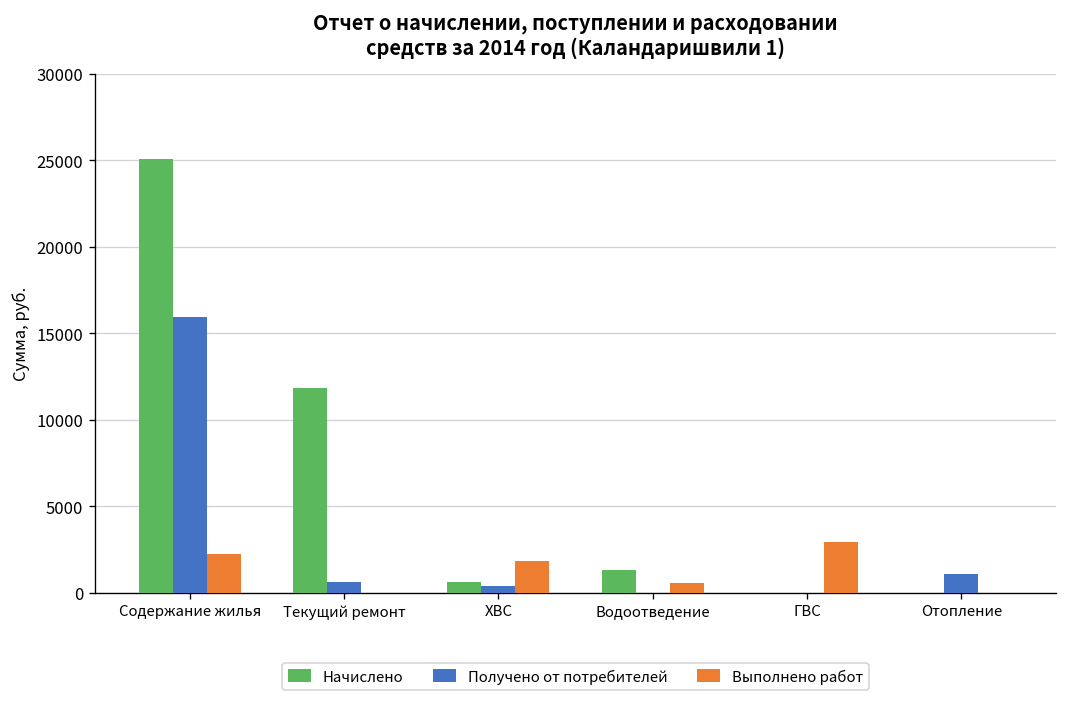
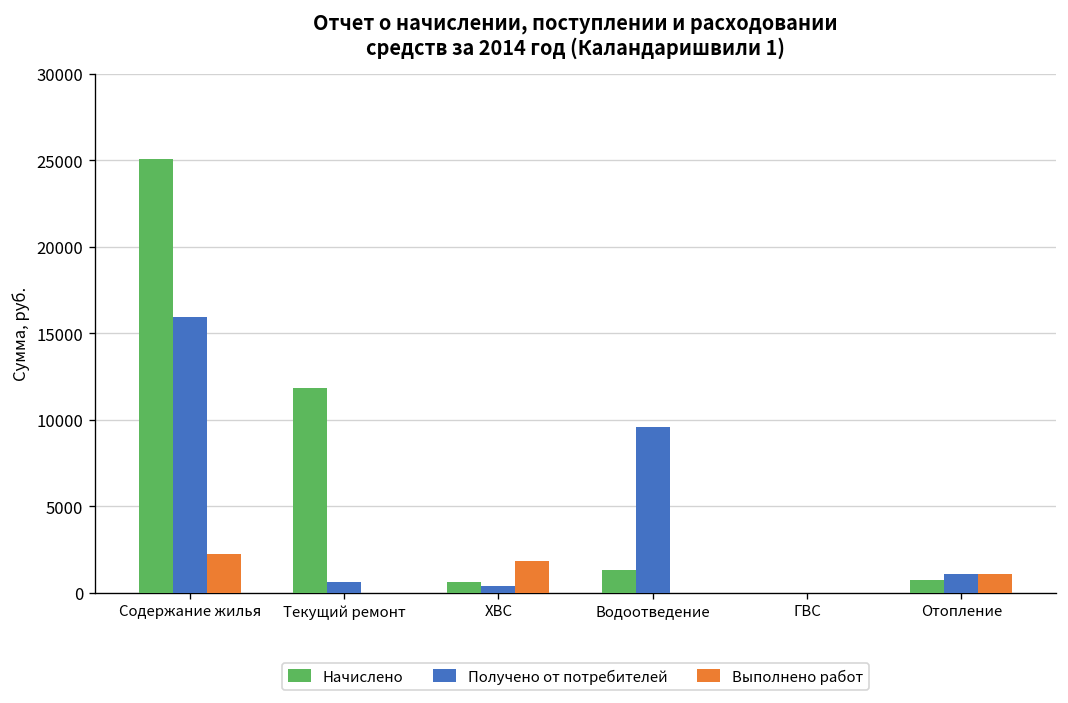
  {
    "Начислено": {
      "Содержание жилья": 25100,
      "Текущий ремонт": 11900,
      "ХВС": 600,
      "Водоотведение": 1300,
      "ГВС": 0,
-     "Отопление": 0
+     "Отопление": 700
    },
    "Получено от потребителей": {
      "Содержание жилья": 15900,
      "Текущий ремонт": 600,
      "ХВС": 400,
-     "Водоотведение": 0,
+     "Водоотведение": 9600,
      "ГВС": 0,
      "Отопление": 1100
    },
    "Выполнено работ": {
      "Содержание жилья": 2200,
      "Текущий ремонт": 0,
      "ХВС": 1900,
-     "Водоотведение": 600,
-     "ГВС": 2900,
-     "Отопление": 0
+     "Водоотведение": 0,
+     "ГВС": 0,
+     "Отопление": 1100
    }
  }
